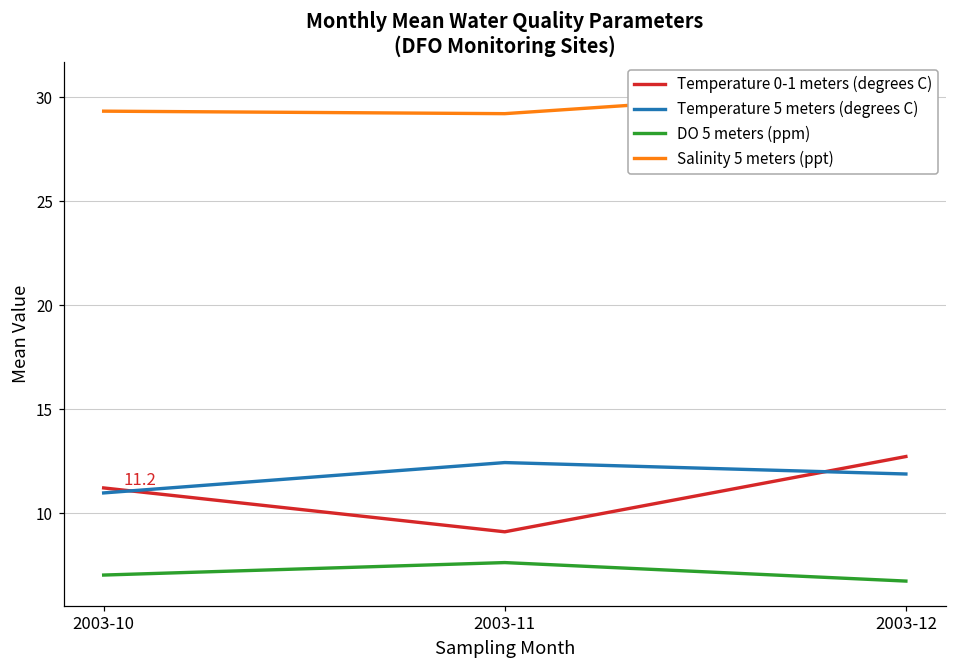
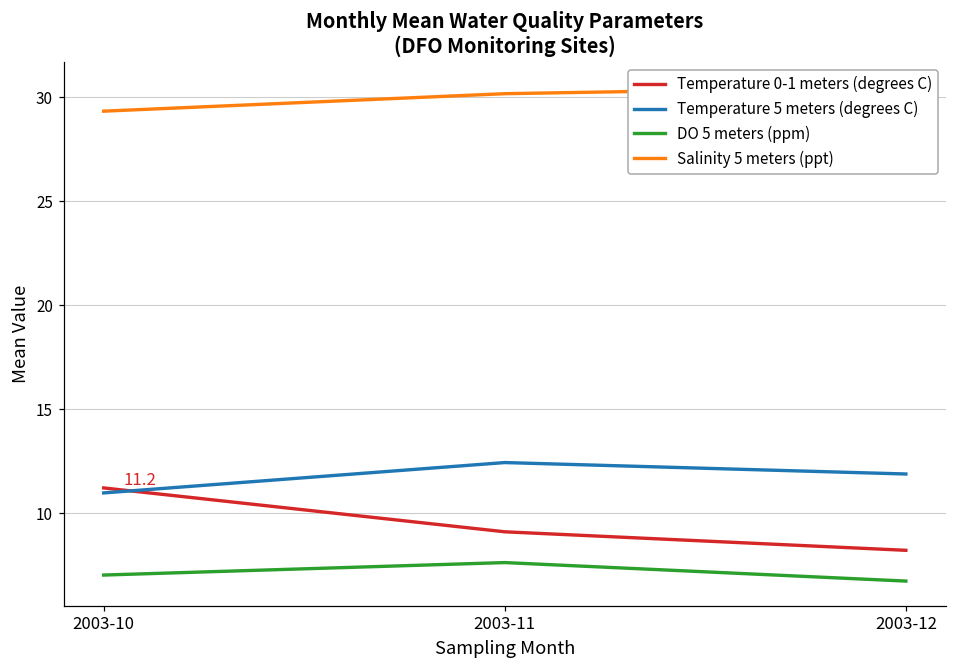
  {
    "Temperature 0-1 meters (degrees C)": {
      "2003-11": 9.1,
-     "2003-12": 12.7
+     "2003-12": 8.2
    },
    "Temperature 5 meters (degrees C)": {
      "2003-11": 12.4,
      "2003-12": 11.9
    },
    "DO 5 meters (ppm)": {
      "2003-10": 7.0,
      "2003-11": 7.6,
      "2003-12": 6.7
    },
    "Salinity 5 meters (ppt)": {
      "2003-10": 29.3,
-     "2003-11": 29.2
+     "2003-11": 30.2
    }
  }
